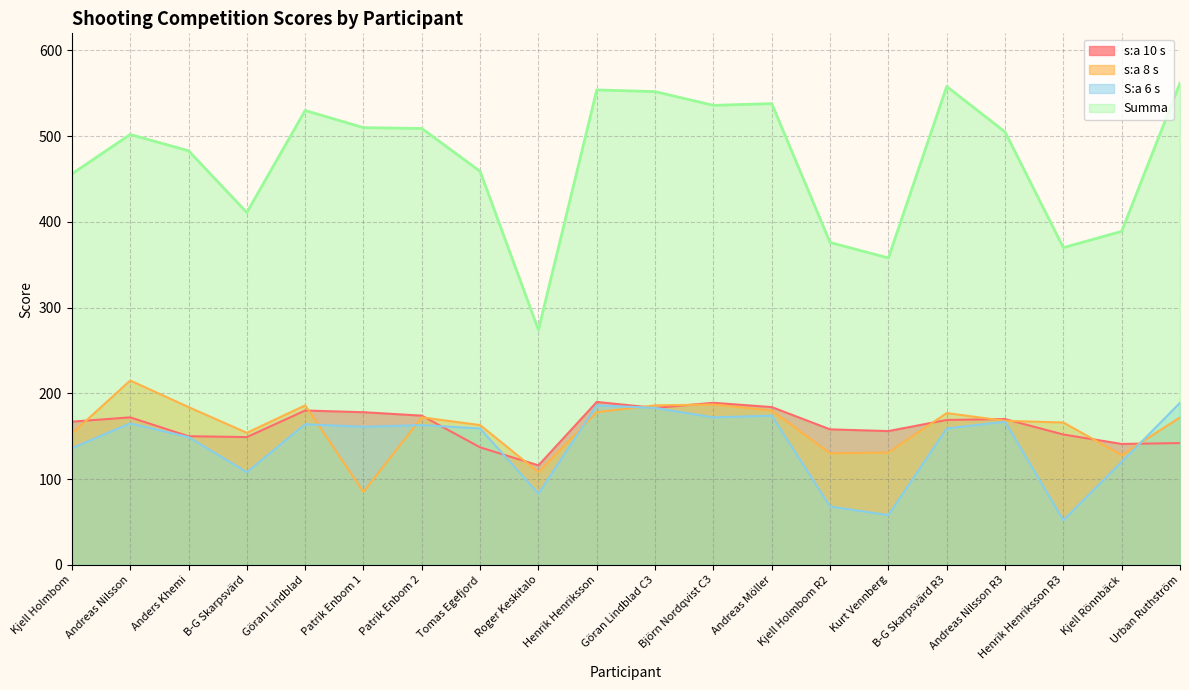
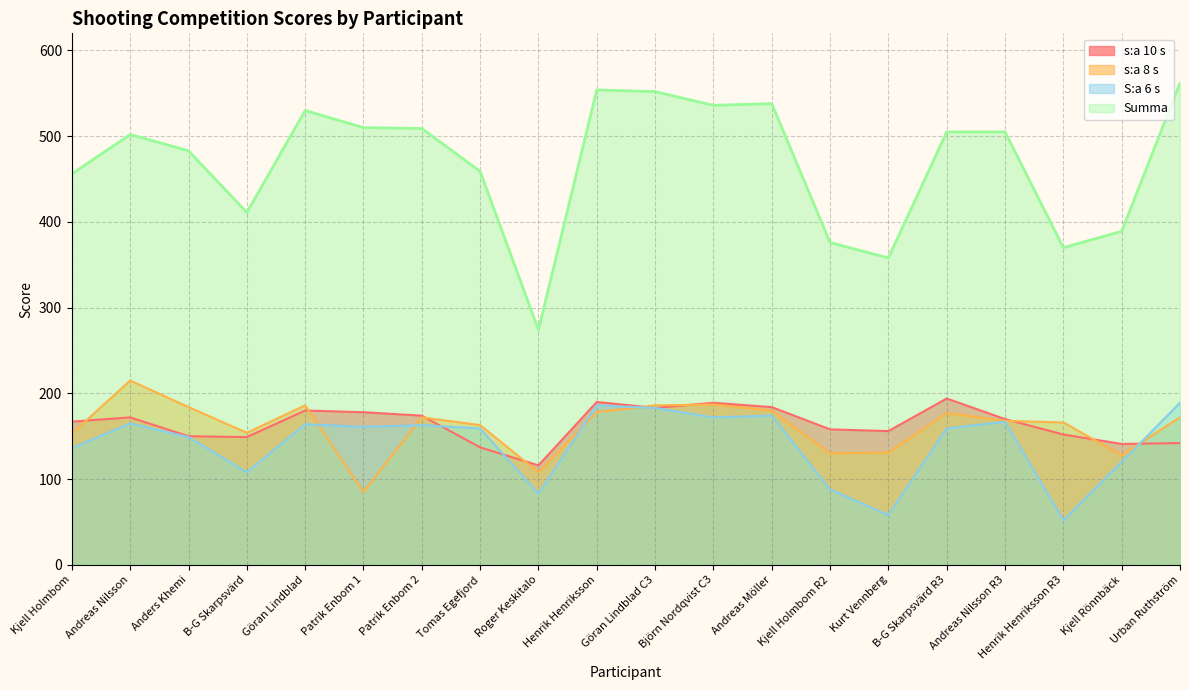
  {
    "s:a 10 s": {
      "Kjell Holmbom": 170,
      "Andreas Nilsson": 170,
      "B-G Skarpsvärd": 150,
      "Göran Lindblad": 180,
      "Patrik Enbom 1": 180,
      "Tomas Egefjord": 140,
      "Roger Keskitalo": 120,
      "Henrik Henriksson": 190,
      "Andreas Möller": 180,
      "Kjell Holmbom R2": 160,
      "Kurt Vennberg": 160,
-     "B-G Skarpsvärd R3": 170,
+     "B-G Skarpsvärd R3": 190,
      "Henrik Henriksson R3": 150,
      "Kjell Rönnbäck": 140,
      "Urban Ruthström": 140
    },
    "s:a 8 s": {
      "Kjell Holmbom": 150,
      "Andreas Nilsson": 220,
      "Anders Khemi": 180,
      "B-G Skarpsvärd": 150,
      "Göran Lindblad": 190,
      "Patrik Enbom 1": 90,
      "Tomas Egefjord": 160,
      "Roger Keskitalo": 110,
      "Henrik Henriksson": 180,
      "Andreas Möller": 180,
      "Kjell Holmbom R2": 130,
      "Kurt Vennberg": 130,
      "B-G Skarpsvärd R3": 180,
      "Henrik Henriksson R3": 170,
      "Kjell Rönnbäck": 130,
      "Urban Ruthström": 170
    },
    "S:a 6 s": {
      "Kjell Holmbom": 140,
      "Andreas Nilsson": 170,
      "B-G Skarpsvärd": 110,
      "Göran Lindblad": 160,
      "Patrik Enbom 1": 160,
      "Patrik Enbom 2": 160,
      "Tomas Egefjord": 160,
      "Roger Keskitalo": 80,
      "Henrik Henriksson": 190,
      "Björn Nordqvist C3": 170,
      "Andreas Möller": 170,
-     "Kjell Holmbom R2": 70,
+     "Kjell Holmbom R2": 90,
      "Kurt Vennberg": 60,
      "B-G Skarpsvärd R3": 160,
      "Henrik Henriksson R3": 50,
      "Kjell Rönnbäck": 120,
      "Urban Ruthström": 190
    },
    "Summa": {
      "Kjell Holmbom": 460,
      "Andreas Nilsson": 500,
      "Anders Khemi": 480,
      "B-G Skarpsvärd": 410,
      "Göran Lindblad": 530,
      "Patrik Enbom 1": 510,
      "Patrik Enbom 2": 510,
      "Tomas Egefjord": 460,
      "Roger Keskitalo": 270,
      "Henrik Henriksson": 550,
      "Göran Lindblad C3": 550,
      "Björn Nordqvist C3": 540,
      "Andreas Möller": 540,
      "Kjell Holmbom R2": 380,
      "Kurt Vennberg": 360,
-     "B-G Skarpsvärd R3": 560,
+     "B-G Skarpsvärd R3": 510,
      "Andreas Nilsson R3": 510,
      "Henrik Henriksson R3": 370,
      "Kjell Rönnbäck": 390,
      "Urban Ruthström": 560
    }
  }
